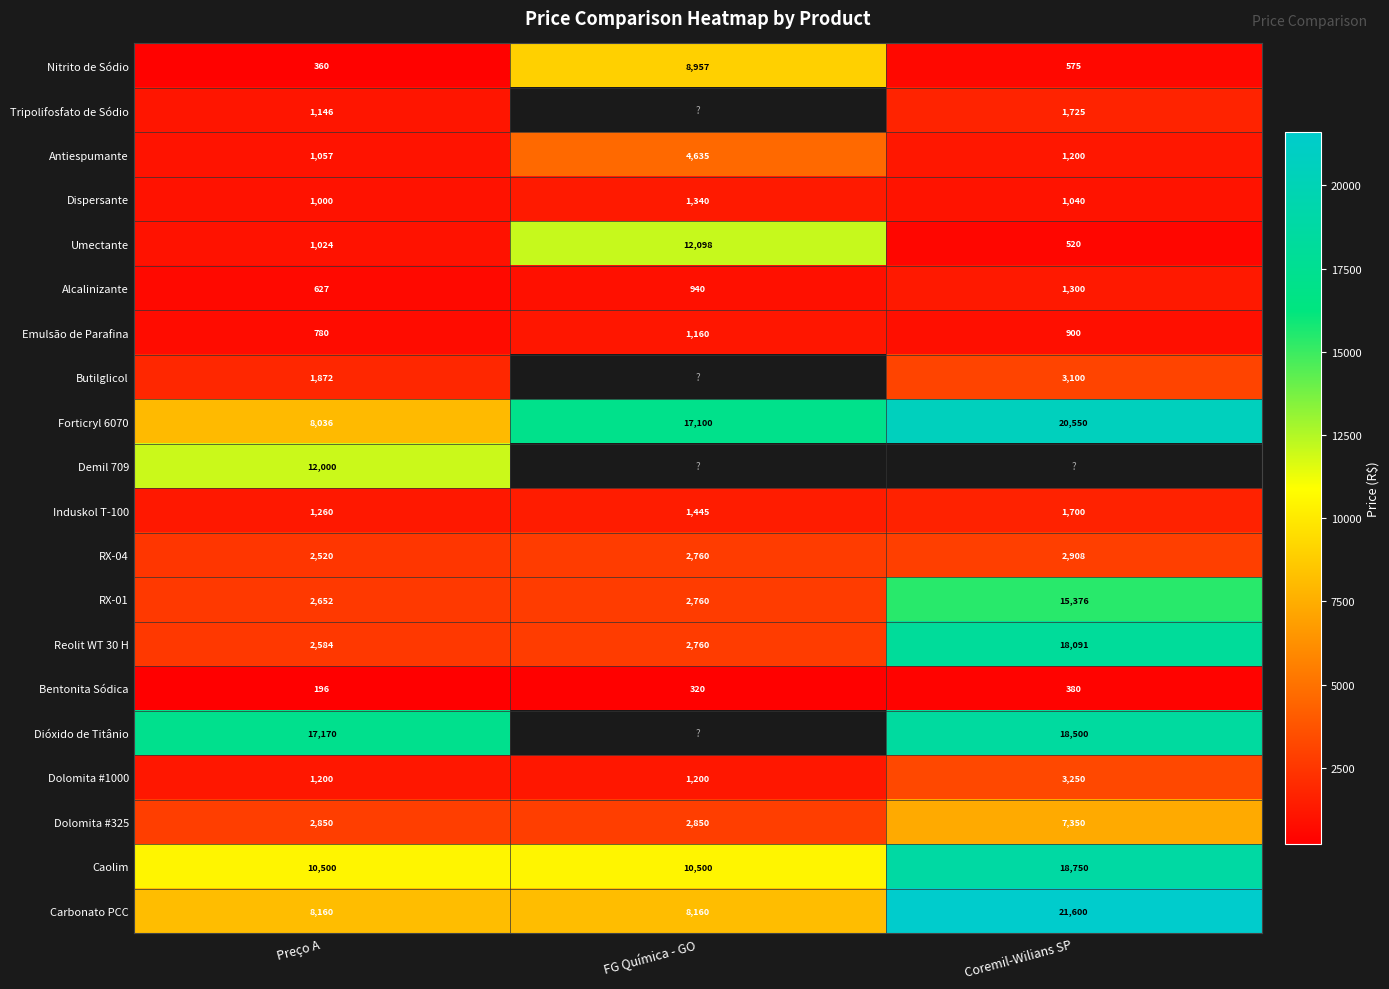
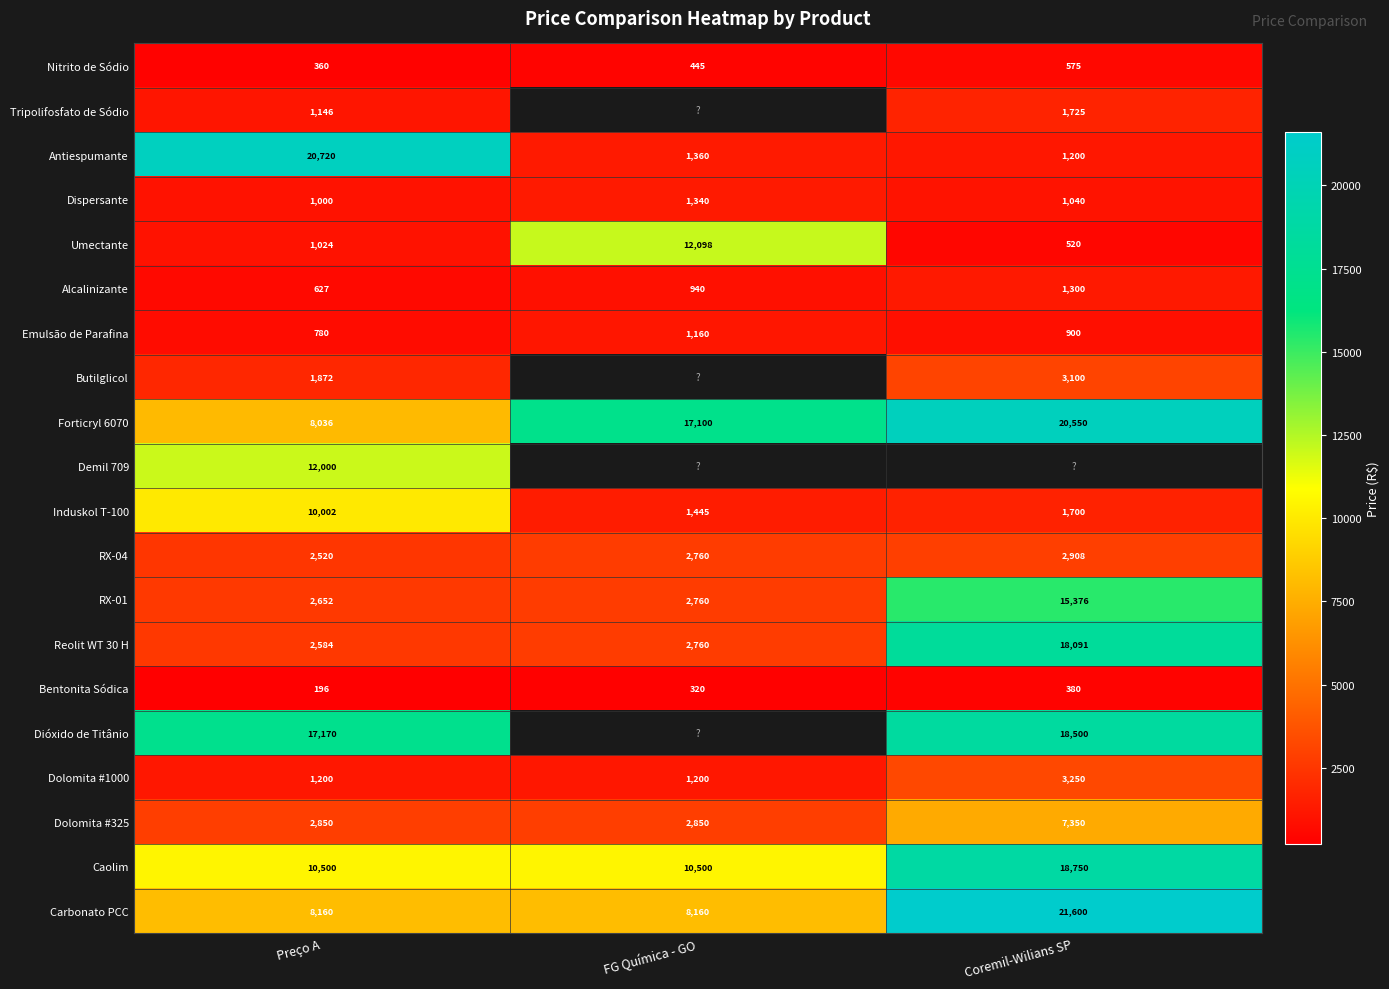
  {
    "Nitrito de Sódio": {
      "Preço A": "360",
-     "FG Química - GO": "8,957",
+     "FG Química - GO": "445",
      "Coremil-Wilians SP": "575"
    },
    "Tripolifosfato de Sódio": {
      "Preço A": "1,146",
      "Coremil-Wilians SP": "1,725"
    },
    "Antiespumante": {
-     "Preço A": "1,057",
-     "FG Química - GO": "4,635",
+     "Preço A": "20,720",
+     "FG Química - GO": "1,360",
      "Coremil-Wilians SP": "1,200"
    },
    "Dispersante": {
      "Preço A": "1,000",
      "FG Química - GO": "1,340",
      "Coremil-Wilians SP": "1,040"
    },
    "Umectante": {
      "Preço A": "1,024",
      "FG Química - GO": "12,098",
      "Coremil-Wilians SP": "520"
    },
    "Alcalinizante": {
      "Preço A": "627",
      "FG Química - GO": "940",
      "Coremil-Wilians SP": "1,300"
    },
    "Emulsão de Parafina": {
      "Preço A": "780",
      "FG Química - GO": "1,160",
      "Coremil-Wilians SP": "900"
    },
    "Butilglicol": {
      "Preço A": "1,872",
      "Coremil-Wilians SP": "3,100"
    },
    "Forticryl 6070": {
      "Preço A": "8,036",
      "FG Química - GO": "17,100",
      "Coremil-Wilians SP": "20,550"
    },
    "Demil 709": {
      "Preço A": "12,000"
    },
    "Induskol T-100": {
-     "Preço A": "1,260",
+     "Preço A": "10,002",
      "FG Química - GO": "1,445",
      "Coremil-Wilians SP": "1,700"
    },
    "RX-04": {
      "Preço A": "2,520",
      "FG Química - GO": "2,760",
      "Coremil-Wilians SP": "2,908"
    },
    "RX-01": {
      "Preço A": "2,652",
      "FG Química - GO": "2,760",
      "Coremil-Wilians SP": "15,376"
    },
    "Reolit WT 30 H": {
      "Preço A": "2,584",
      "FG Química - GO": "2,760",
      "Coremil-Wilians SP": "18,091"
    },
    "Bentonita Sódica": {
      "Preço A": "196",
      "FG Química - GO": "320",
      "Coremil-Wilians SP": "380"
    },
    "Dióxido de Titânio": {
      "Preço A": "17,170",
      "Coremil-Wilians SP": "18,500"
    },
    "Dolomita #1000": {
      "Preço A": "1,200",
      "FG Química - GO": "1,200",
      "Coremil-Wilians SP": "3,250"
    },
    "Dolomita #325": {
      "Preço A": "2,850",
      "FG Química - GO": "2,850",
      "Coremil-Wilians SP": "7,350"
    },
    "Caolim": {
      "Preço A": "10,500",
      "FG Química - GO": "10,500",
      "Coremil-Wilians SP": "18,750"
    },
    "Carbonato PCC": {
      "Preço A": "8,160",
      "FG Química - GO": "8,160",
      "Coremil-Wilians SP": "21,600"
    }
  }
